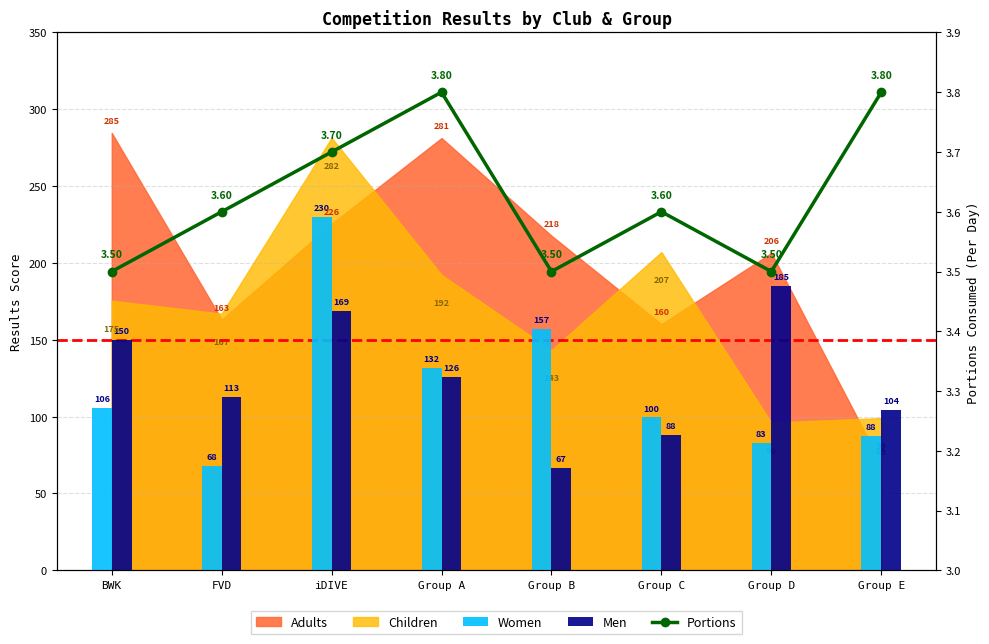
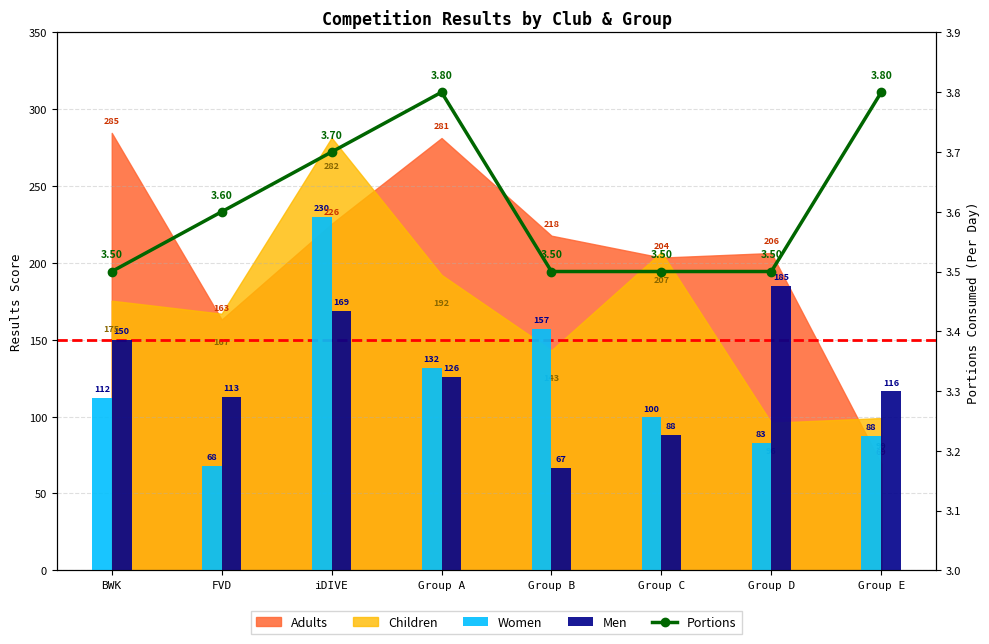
  {
    "Women": {
-     "BWK": 106,
+     "BWK": 112,
      "FVD": 68,
      "Group A": 132,
      "Group B": 157,
      "Group C": 100,
      "Group D": 83,
      "Group E": 88
    },
    "Adults": {
      "BWK": 285,
      "FVD": 163,
      "Group A": 281,
      "Group B": 218,
-     "Group C": 160,
+     "Group C": 204,
      "Group D": 206
    },
    "Children": {
      "FVD": 167,
      "iDIVE": 282,
      "Group A": 192,
      "Group B": 143,
      "Group C": 207,
      "Group D": 96
    },
    "Men": {
      "FVD": 113,
      "iDIVE": 169,
      "Group A": 126,
      "Group B": 67,
      "Group C": 88,
-     "Group E": 104
+     "Group E": 116
    },
    "Portions": {
      "BWK": 3.50,
      "FVD": 3.60,
      "iDIVE": 3.70,
      "Group A": 3.80,
      "Group B": 3.50,
-     "Group C": 3.60,
+     "Group C": 3.50,
      "Group D": 3.50,
      "Group E": 3.80
    }
  }
